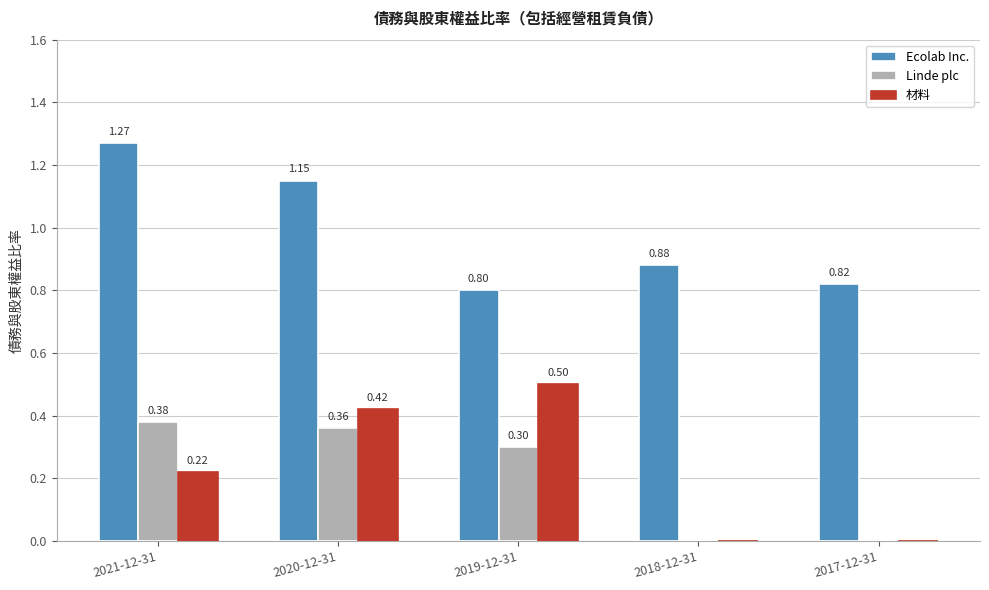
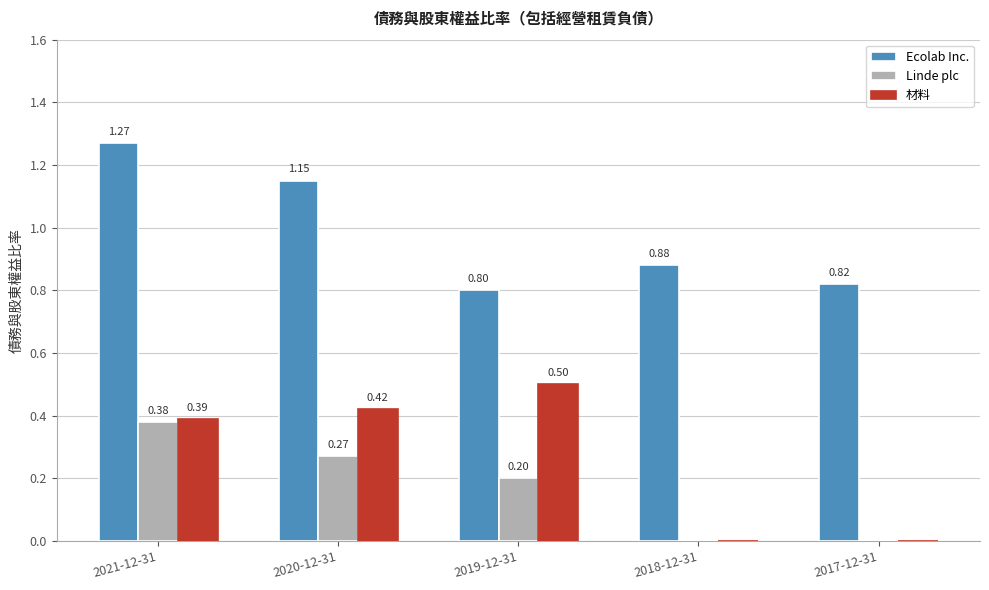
  {
    "Ecolab Inc.": {
      "2021-12-31": 1.27,
      "2020-12-31": 1.15,
      "2019-12-31": 0.80,
      "2018-12-31": 0.88,
      "2017-12-31": 0.82
    },
    "Linde plc": {
      "2021-12-31": 0.38,
-     "2020-12-31": 0.36,
-     "2019-12-31": 0.30
+     "2020-12-31": 0.27,
+     "2019-12-31": 0.20
    },
    "材料": {
-     "2021-12-31": 0.22,
+     "2021-12-31": 0.39,
      "2020-12-31": 0.42,
      "2019-12-31": 0.50
    }
  }
